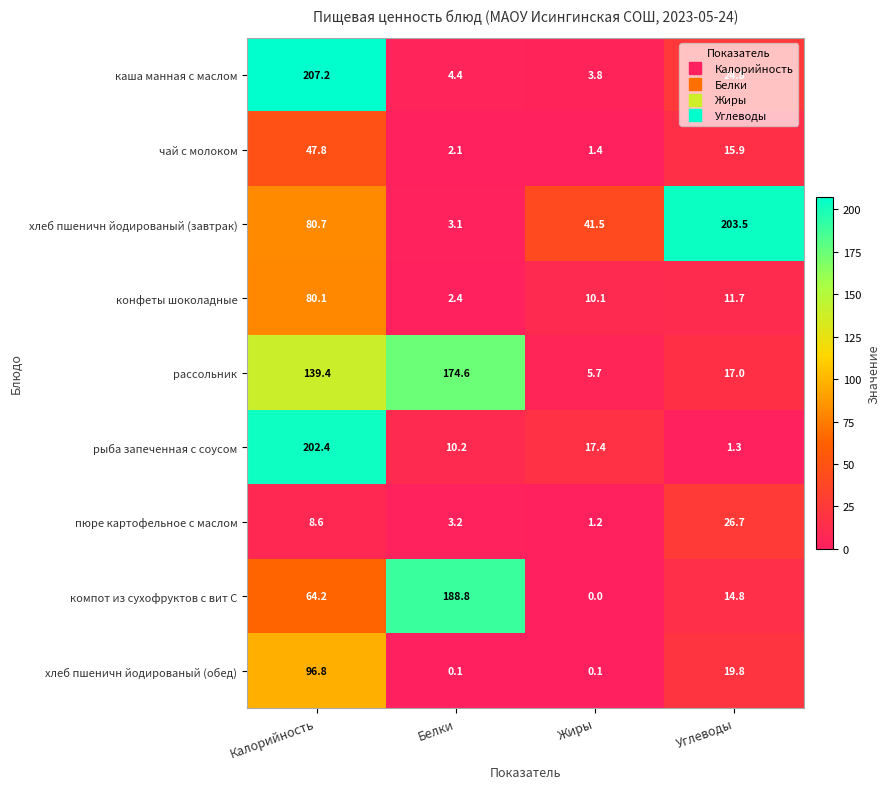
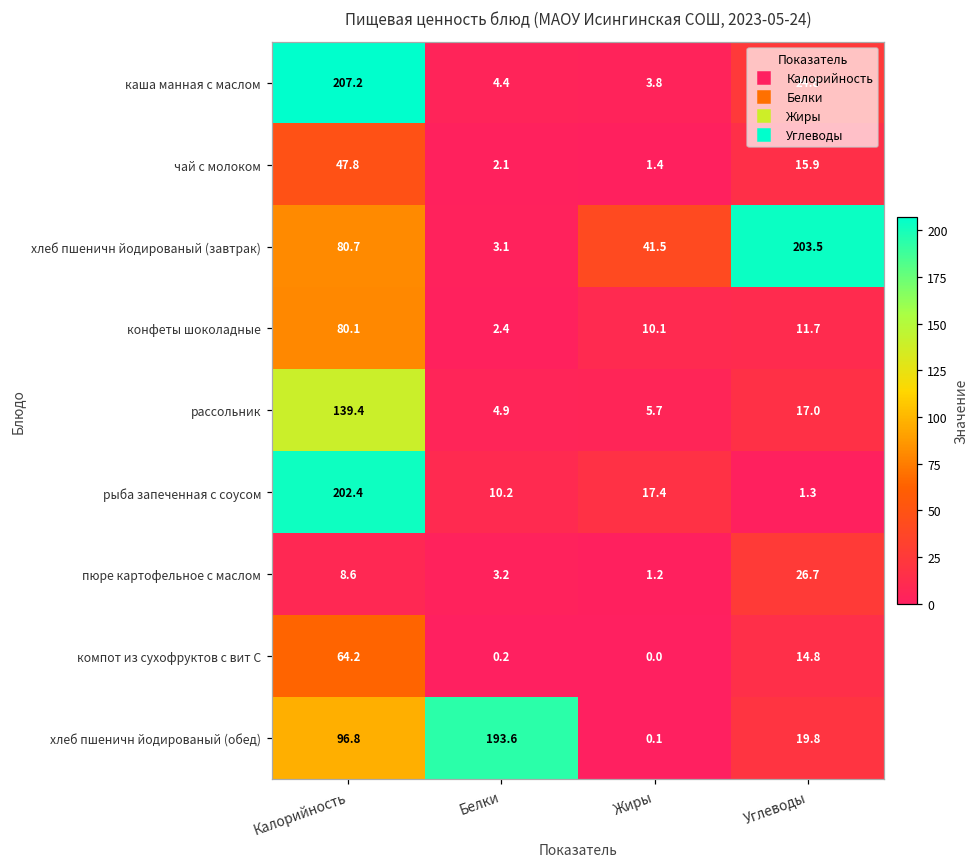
  {
    "каша манная с маслом": {
      "Калорийность": 207.2,
      "Белки": 4.4,
      "Жиры": 3.8
    },
    "чай с молоком": {
      "Калорийность": 47.8,
      "Белки": 2.1,
      "Жиры": 1.4,
      "Углеводы": 15.9
    },
    "хлеб пшеничн йодированый (завтрак)": {
      "Калорийность": 80.7,
      "Белки": 3.1,
      "Жиры": 41.5,
      "Углеводы": 203.5
    },
    "конфеты шоколадные": {
      "Калорийность": 80.1,
      "Белки": 2.4,
      "Жиры": 10.1,
      "Углеводы": 11.7
    },
    "рассольник": {
      "Калорийность": 139.4,
-     "Белки": 174.6,
+     "Белки": 4.9,
      "Жиры": 5.7,
      "Углеводы": 17.0
    },
    "рыба запеченная с соусом": {
      "Калорийность": 202.4,
      "Белки": 10.2,
      "Жиры": 17.4,
      "Углеводы": 1.3
    },
    "пюре картофельное с маслом": {
      "Калорийность": 8.6,
      "Белки": 3.2,
      "Жиры": 1.2,
      "Углеводы": 26.7
    },
    "компот из сухофруктов с вит С": {
      "Калорийность": 64.2,
-     "Белки": 188.8,
+     "Белки": 0.2,
      "Жиры": 0.0,
      "Углеводы": 14.8
    },
    "хлеб пшеничн йодированый (обед)": {
      "Калорийность": 96.8,
-     "Белки": 0.1,
+     "Белки": 193.6,
      "Жиры": 0.1,
      "Углеводы": 19.8
    }
  }
